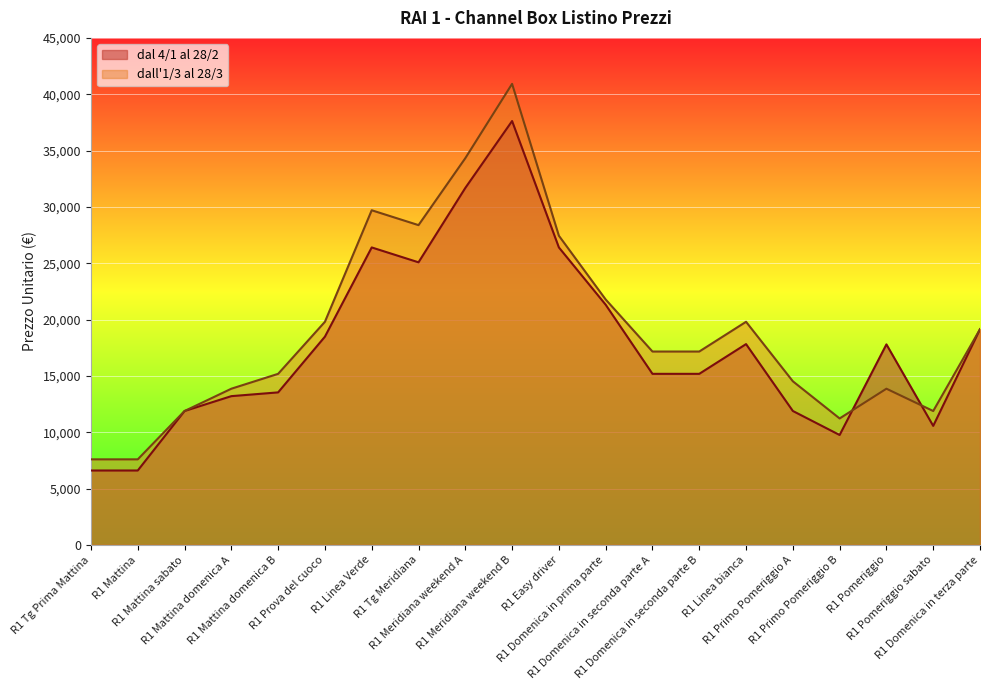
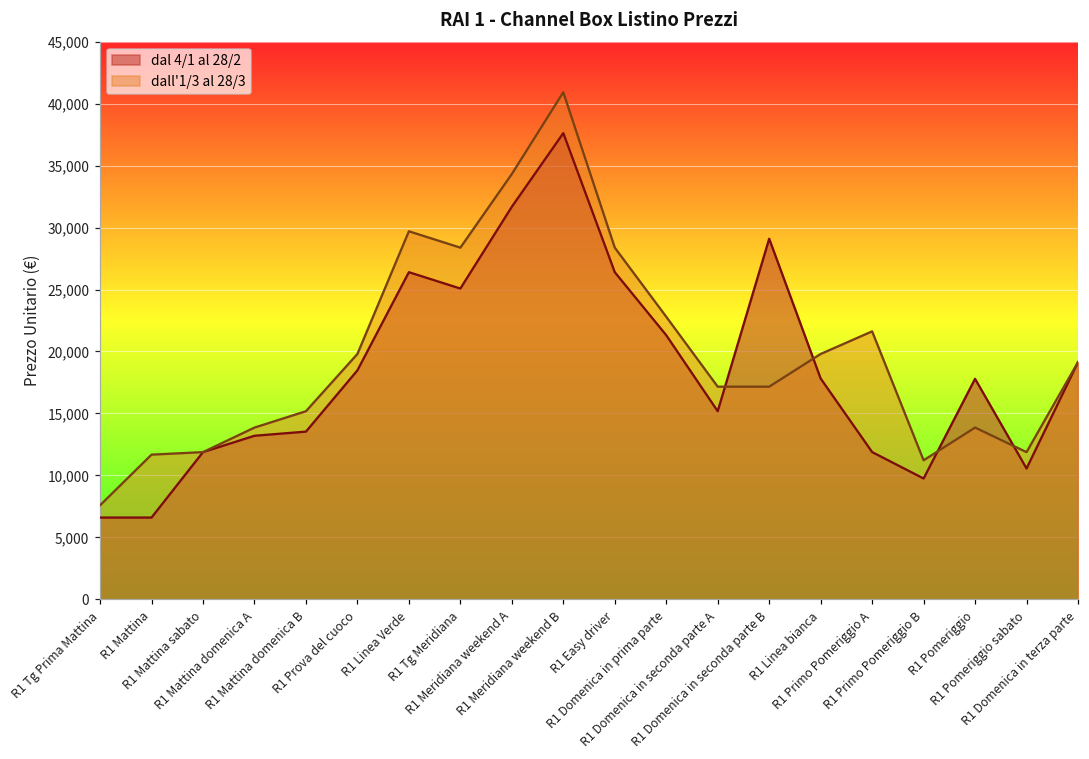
  {
    "dal 4/1 al 28/2": {
      "R1 Tg Prima Mattina": "6,600",
      "R1 Mattina": "6,600",
      "R1 Mattina domenica A": "13,200",
      "R1 Mattina domenica B": "13,500",
      "R1 Prova del cuoco": "18,500",
      "R1 Linea Verde": "26,400",
      "R1 Tg Meridiana": "25,100",
      "R1 Meridiana weekend A": "31,700",
      "R1 Meridiana weekend B": "37,600",
      "R1 Easy driver": "26,400",
      "R1 Domenica in prima parte": "21,300",
      "R1 Domenica in seconda parte A": "15,200",
-     "R1 Domenica in seconda parte B": "15,200",
+     "R1 Domenica in seconda parte B": "29,100",
      "R1 Linea bianca": "17,800",
      "R1 Primo Pomeriggio A": "11,900",
      "R1 Primo Pomeriggio B": "9,800",
      "R1 Pomeriggio": "17,800",
      "R1 Pomeriggio sabato": "10,600"
    },
    "dall'1/3 al 28/3": {
      "R1 Tg Prima Mattina": "7,600",
-     "R1 Mattina": "7,600",
+     "R1 Mattina": "11,700",
      "R1 Mattina domenica A": "13,900",
      "R1 Mattina domenica B": "15,200",
      "R1 Prova del cuoco": "19,800",
      "R1 Linea Verde": "29,700",
      "R1 Tg Meridiana": "28,400",
      "R1 Meridiana weekend A": "34,300",
      "R1 Meridiana weekend B": "40,900",
-     "R1 Easy driver": "27,400",
-     "R1 Domenica in prima parte": "21,800",
+     "R1 Easy driver": "28,400",
+     "R1 Domenica in prima parte": "22,800",
      "R1 Domenica in seconda parte A": "17,200",
      "R1 Domenica in seconda parte B": "17,200",
      "R1 Linea bianca": "19,800",
-     "R1 Primo Pomeriggio A": "14,500",
+     "R1 Primo Pomeriggio A": "21,600",
      "R1 Primo Pomeriggio B": "11,200",
      "R1 Pomeriggio": "13,900",
      "R1 Pomeriggio sabato": "11,900"
    }
  }
